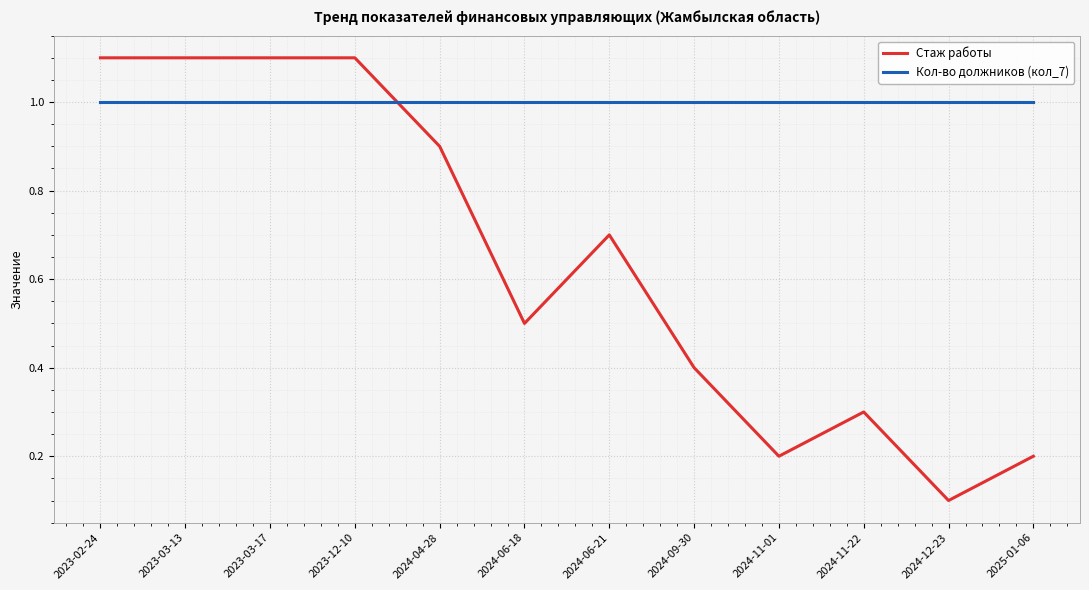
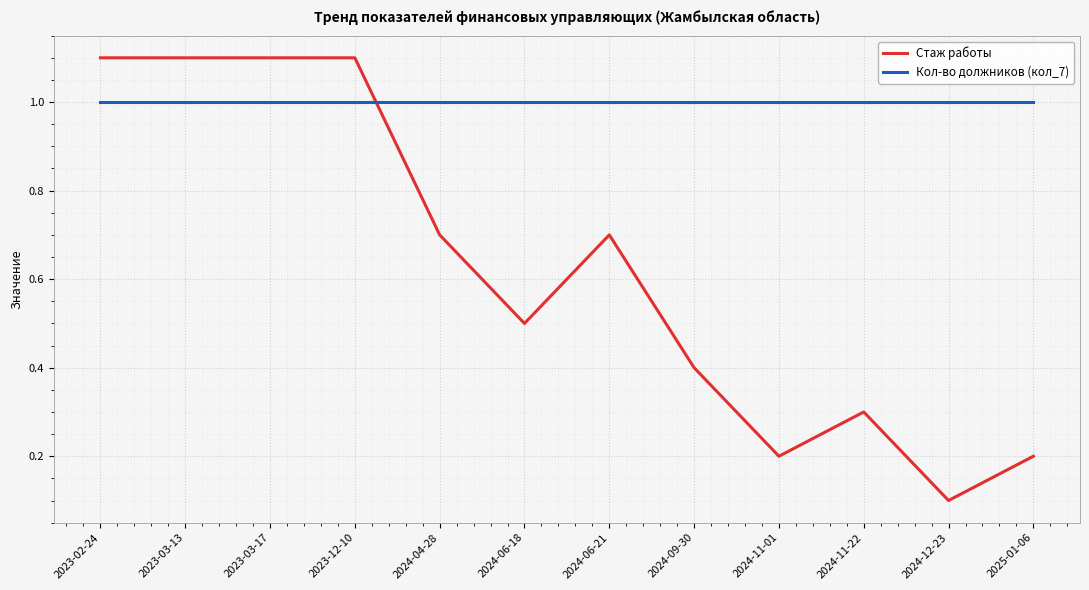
  {
    "Стаж работы": {
      "2023-02-24": 1.1,
      "2023-03-13": 1.1,
      "2023-03-17": 1.1,
      "2023-12-10": 1.1,
-     "2024-04-28": 0.9,
+     "2024-04-28": 0.7,
      "2024-06-18": 0.5,
      "2024-06-21": 0.7,
      "2024-09-30": 0.4,
      "2024-11-01": 0.2,
      "2024-11-22": 0.3,
      "2024-12-23": 0.1,
      "2025-01-06": 0.2
    },
    "Кол-во должников (кол_7)": {
      "2023-02-24": 1.0,
      "2023-03-13": 1.0,
      "2023-03-17": 1.0,
      "2023-12-10": 1.0,
      "2024-04-28": 1.0,
      "2024-06-18": 1.0,
      "2024-06-21": 1.0,
      "2024-09-30": 1.0,
      "2024-11-01": 1.0,
      "2024-11-22": 1.0,
      "2024-12-23": 1.0,
      "2025-01-06": 1.0
    }
  }
